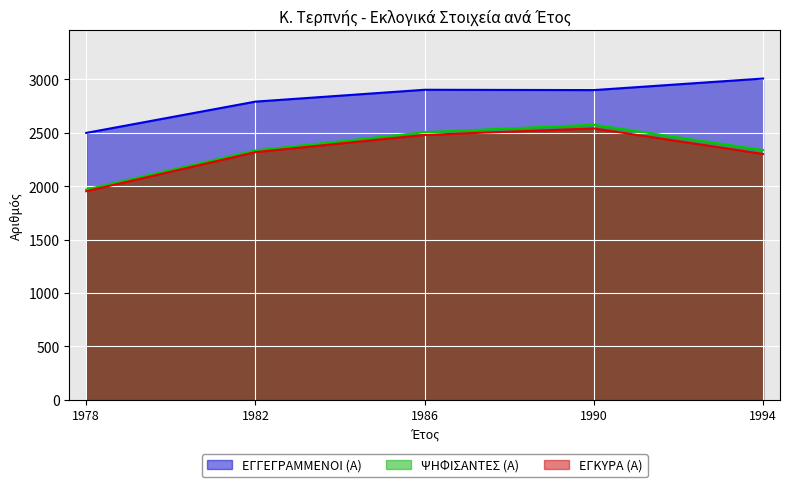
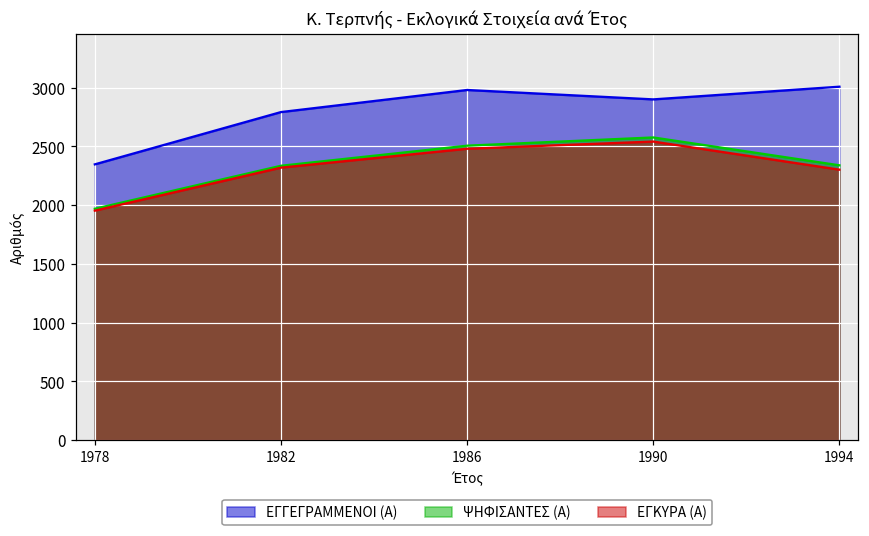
  {
    "ΕΓΓΕΓΡΑΜΜΕΝΟΙ (Α)": {
-     "1978": 2500,
+     "1978": 2350,
      "1982": 2790,
-     "1986": 2900,
+     "1986": 2980,
      "1990": 2900,
      "1994": 3010
    },
    "ΨΗΦΙΣΑΝΤΕΣ (Α)": {
      "1986": 2510,
      "1990": 2580,
      "1994": 2340
    },
    "ΕΓΚΥΡΑ (Α)": {
      "1986": 2480,
      "1990": 2540,
      "1994": 2300
    }
  }
